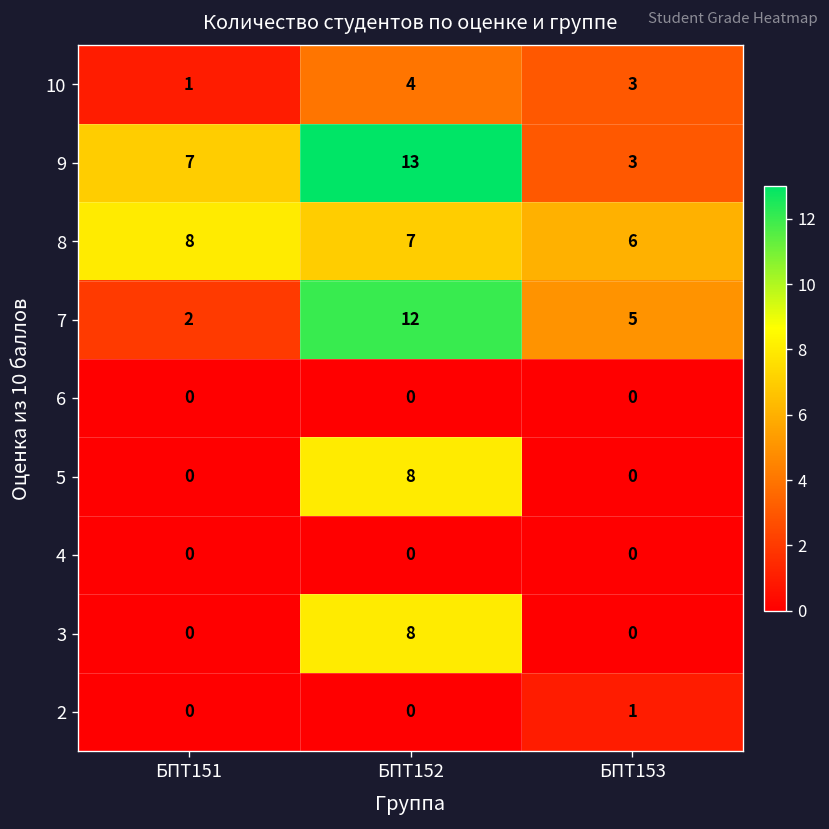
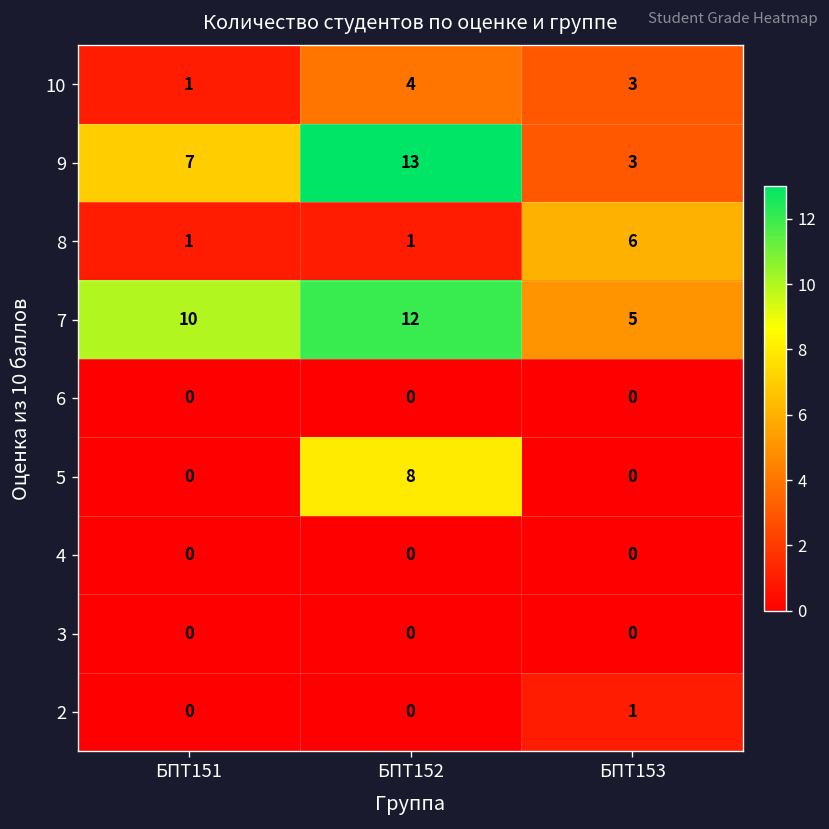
  {
    "10": {
      "БПТ151": 1,
      "БПТ152": 4,
      "БПТ153": 3
    },
    "9": {
      "БПТ151": 7,
      "БПТ152": 13,
      "БПТ153": 3
    },
    "8": {
-     "БПТ151": 8,
-     "БПТ152": 7,
+     "БПТ151": 1,
+     "БПТ152": 1,
      "БПТ153": 6
    },
    "7": {
-     "БПТ151": 2,
+     "БПТ151": 10,
      "БПТ152": 12,
      "БПТ153": 5
    },
    "6": {
      "БПТ151": 0,
      "БПТ152": 0,
      "БПТ153": 0
    },
    "5": {
      "БПТ151": 0,
      "БПТ152": 8,
      "БПТ153": 0
    },
    "4": {
      "БПТ151": 0,
      "БПТ152": 0,
      "БПТ153": 0
    },
    "3": {
      "БПТ151": 0,
-     "БПТ152": 8,
+     "БПТ152": 0,
      "БПТ153": 0
    },
    "2": {
      "БПТ151": 0,
      "БПТ152": 0,
      "БПТ153": 1
    }
  }
